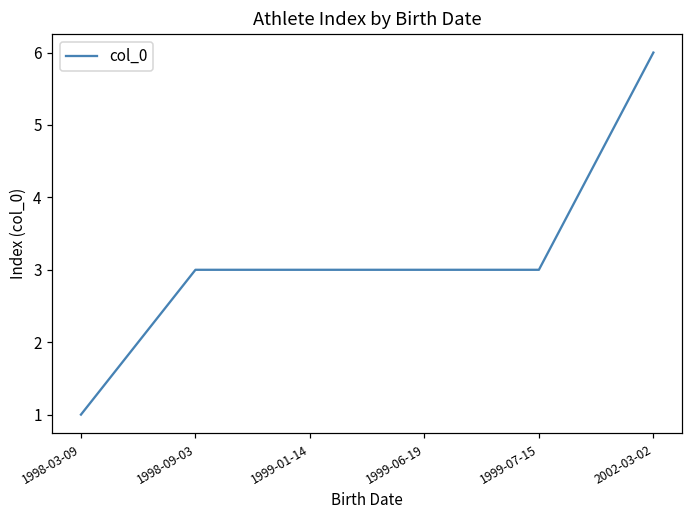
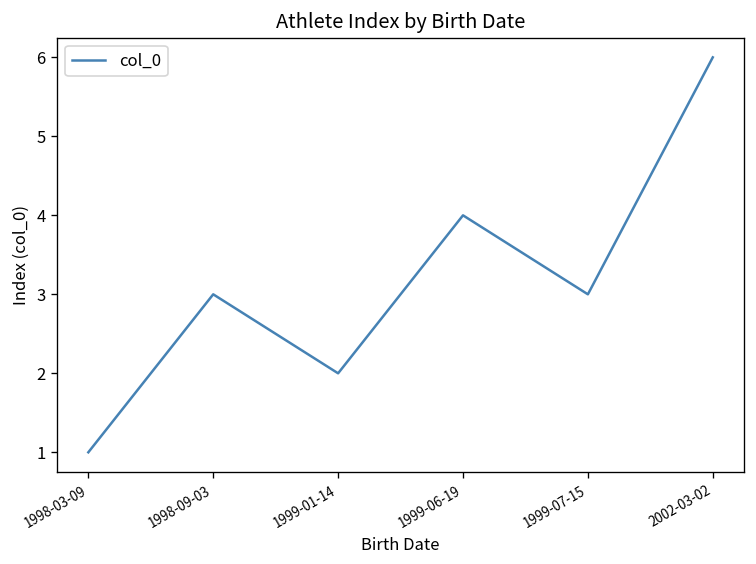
  {
    "1998-03-09": 1,
    "1998-09-03": 3,
-   "1999-01-14": 3,
-   "1999-06-19": 3,
+   "1999-01-14": 2,
+   "1999-06-19": 4,
    "1999-07-15": 3,
    "2002-03-02": 6
  }
